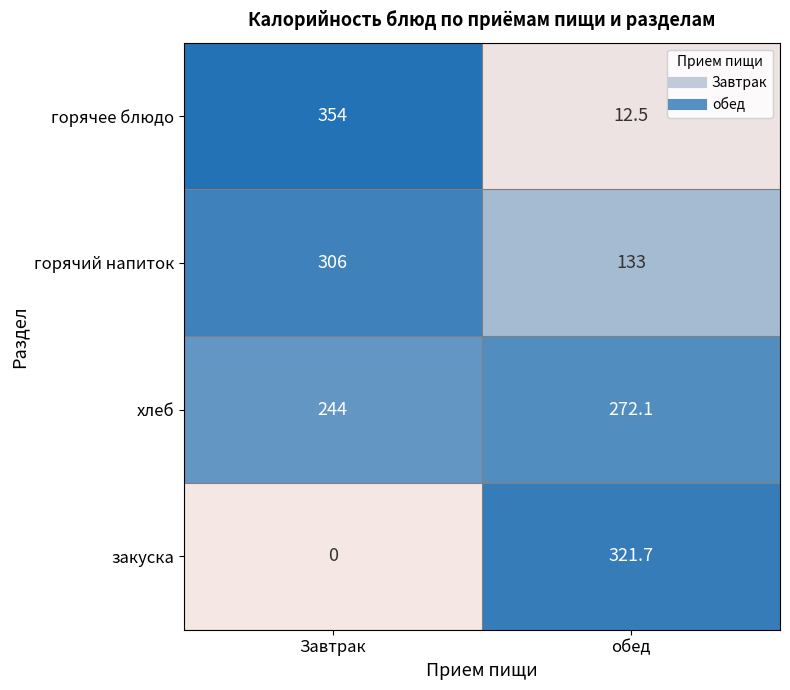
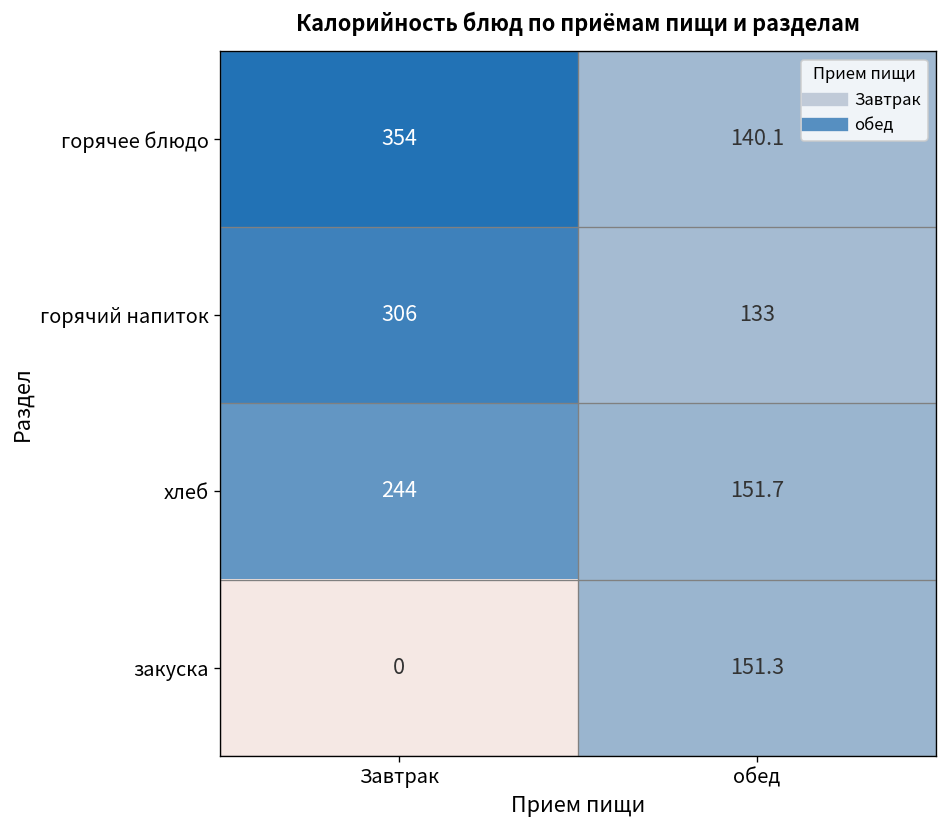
  {
    "горячее блюдо": {
      "Завтрак": 354,
-     "обед": 12.5
+     "обед": 140.1
    },
    "горячий напиток": {
      "Завтрак": 306,
      "обед": 133
    },
    "хлеб": {
      "Завтрак": 244,
-     "обед": 272.1
+     "обед": 151.7
    },
    "закуска": {
      "Завтрак": 0,
-     "обед": 321.7
+     "обед": 151.3
    }
  }
